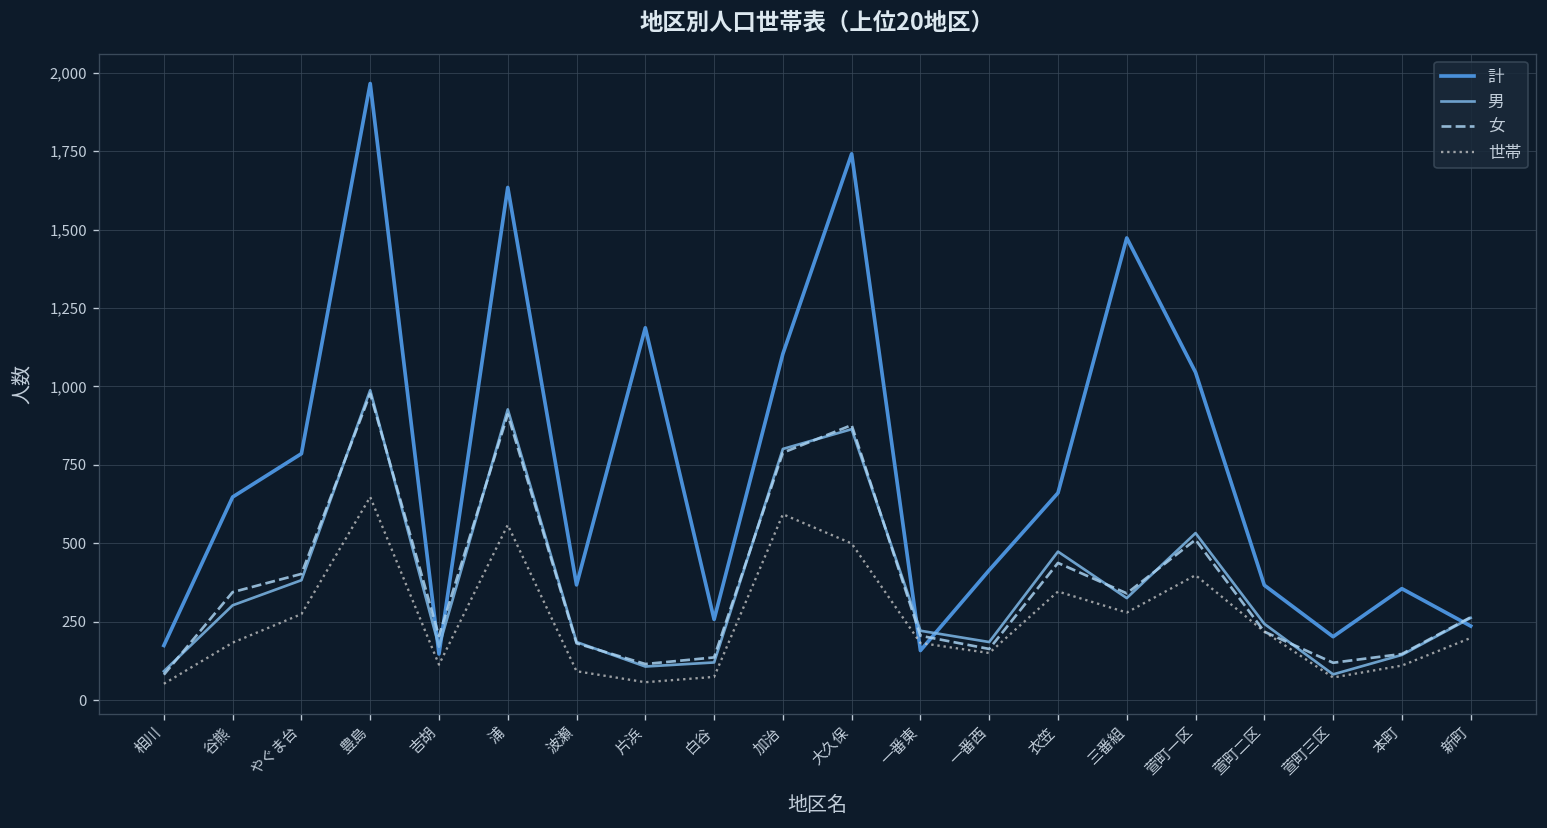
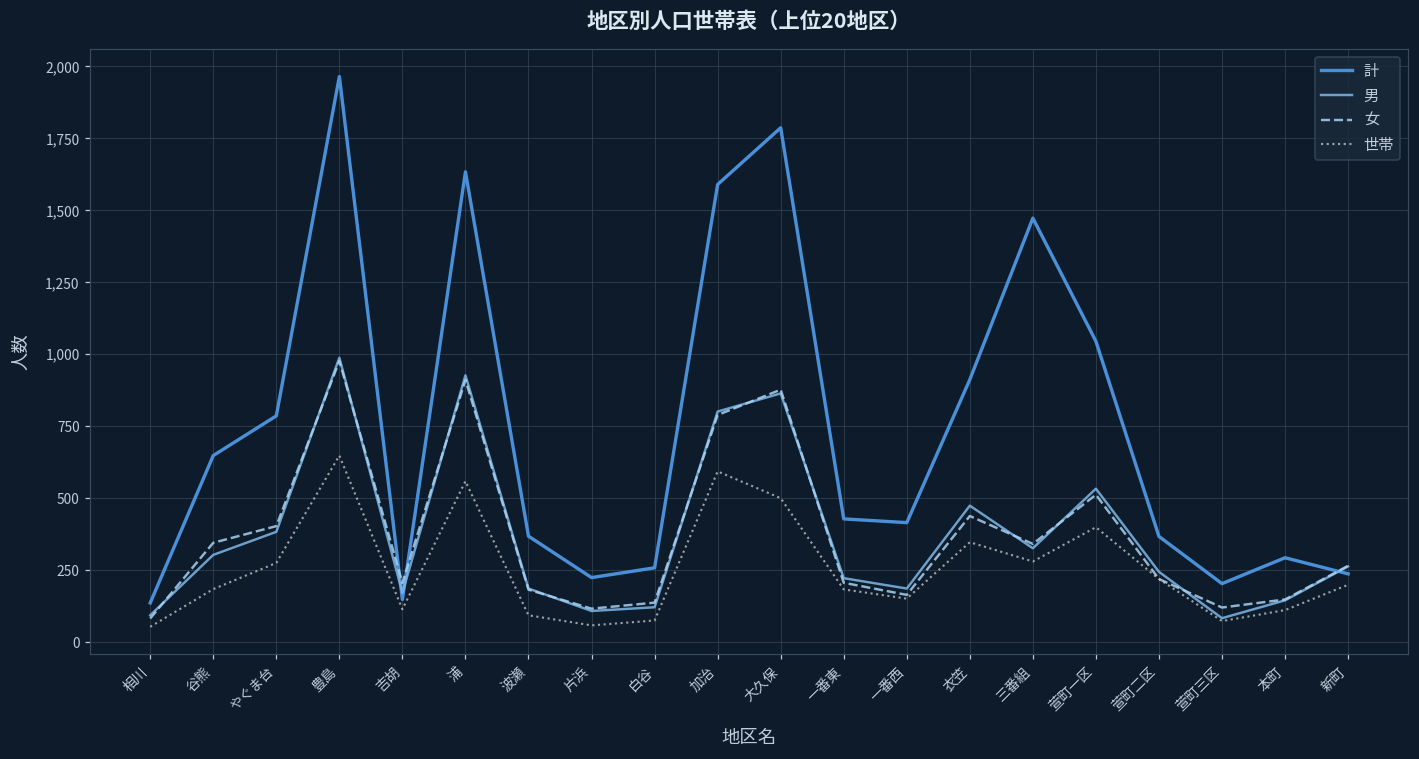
  {
    "計": {
-     "相川": "180",
+     "相川": "140",
      "谷熊": "650",
      "やぐま台": "790",
      "豊島": "1,970",
      "吉胡": "150",
      "浦": "1,630",
      "波瀬": "370",
-     "片浜": "1,190",
+     "片浜": "220",
      "白谷": "260",
-     "加治": "1,100",
-     "大久保": "1,740",
-     "一番東": "160",
+     "加治": "1,590",
+     "大久保": "1,790",
+     "一番東": "430",
      "一番西": "420",
-     "衣笠": "660",
+     "衣笠": "910",
      "三番組": "1,470",
      "萱町一区": "1,050",
      "萱町二区": "370",
      "萱町三区": "200",
-     "本町": "360",
+     "本町": "290",
      "新町": "240"
    }
  }
